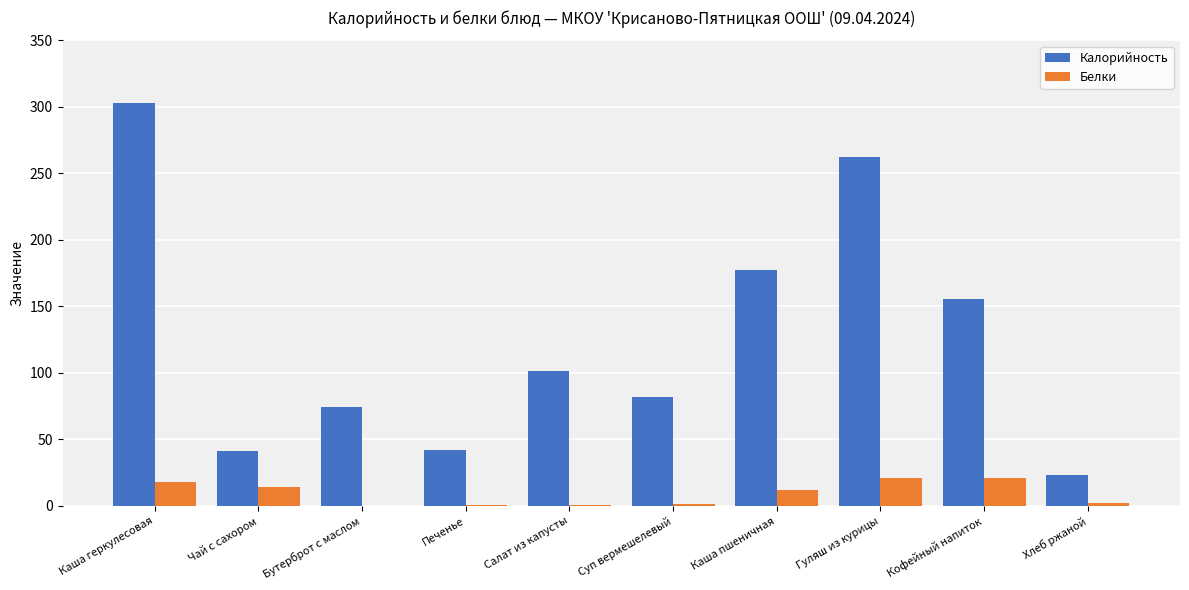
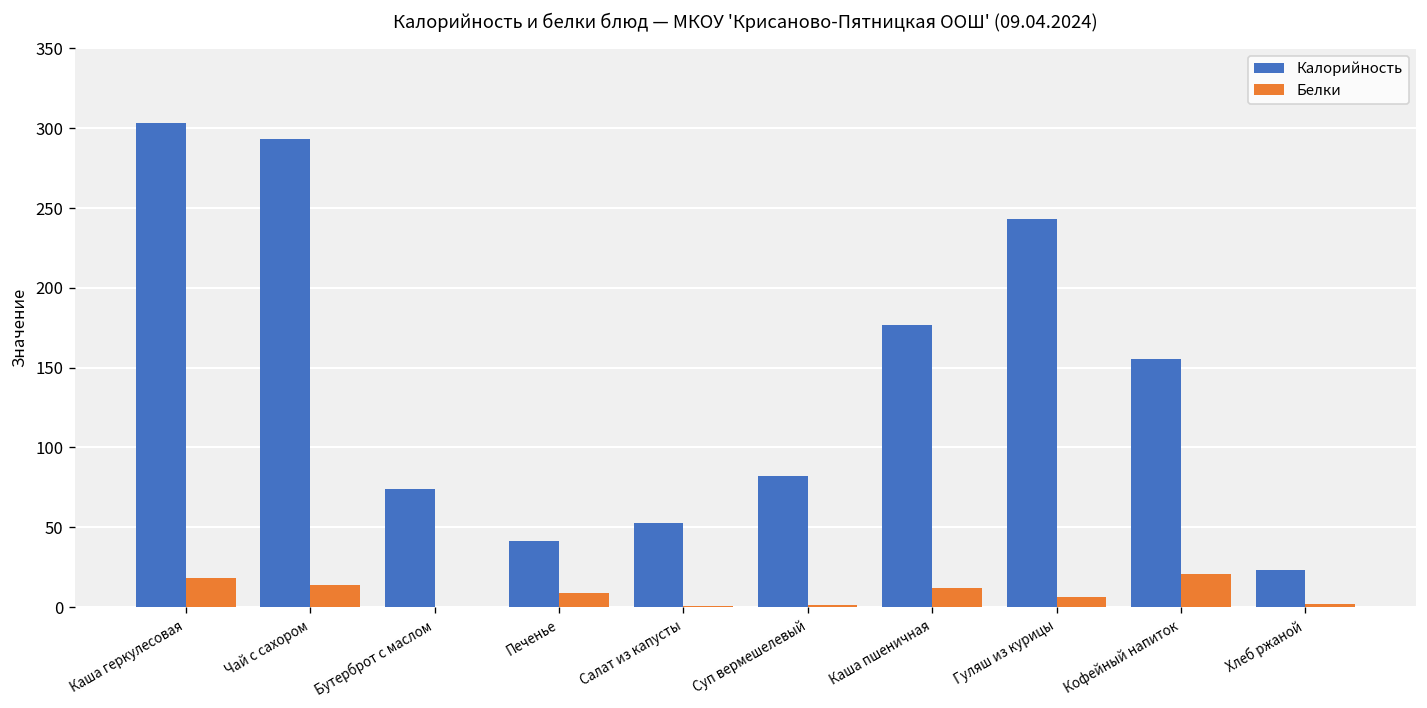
  {
    "Калорийность": {
      "Каша геркулесовая": 303,
-     "Чай с сахором": 42,
+     "Чай с сахором": 294,
      "Бутерброт с маслом": 74,
      "Печенье": 42,
-     "Салат из капусты": 102,
+     "Салат из капусты": 52,
      "Суп вермешелевый": 82,
      "Каша пшеничная": 177,
-     "Гуляш из курицы": 262,
+     "Гуляш из курицы": 243,
      "Кофейный напиток": 155,
      "Хлеб ржаной": 23
    },
    "Белки": {
      "Каша геркулесовая": 18,
      "Чай с сахором": 14,
      "Бутерброт с маслом": 0,
-     "Печенье": 1,
+     "Печенье": 9,
      "Каша пшеничная": 12,
-     "Гуляш из курицы": 21,
+     "Гуляш из курицы": 7,
      "Кофейный напиток": 21,
      "Хлеб ржаной": 2
    }
  }
